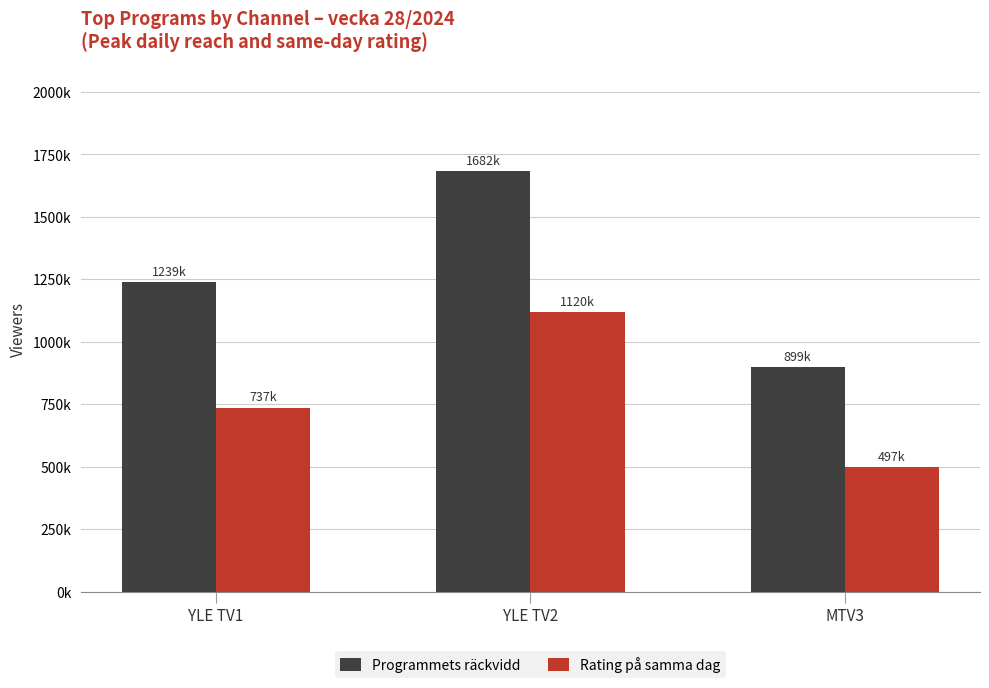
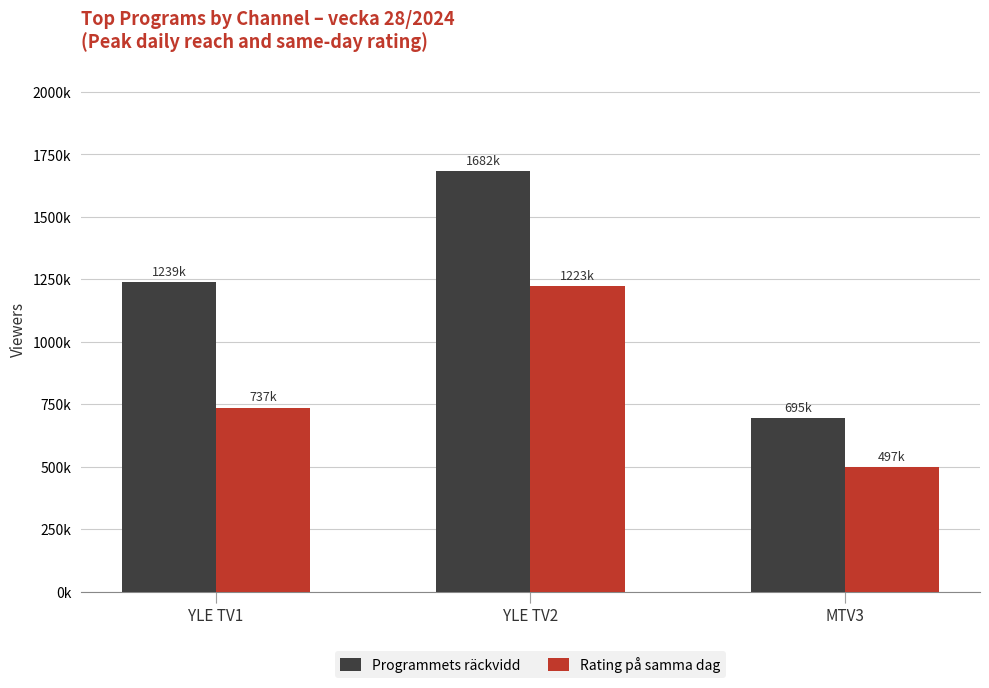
  {
    "Programmets räckvidd": {
      "YLE TV1": "1239k",
      "YLE TV2": "1682k",
-     "MTV3": "899k"
+     "MTV3": "695k"
    },
    "Rating på samma dag": {
      "YLE TV1": "737k",
-     "YLE TV2": "1120k",
+     "YLE TV2": "1223k",
      "MTV3": "497k"
    }
  }
